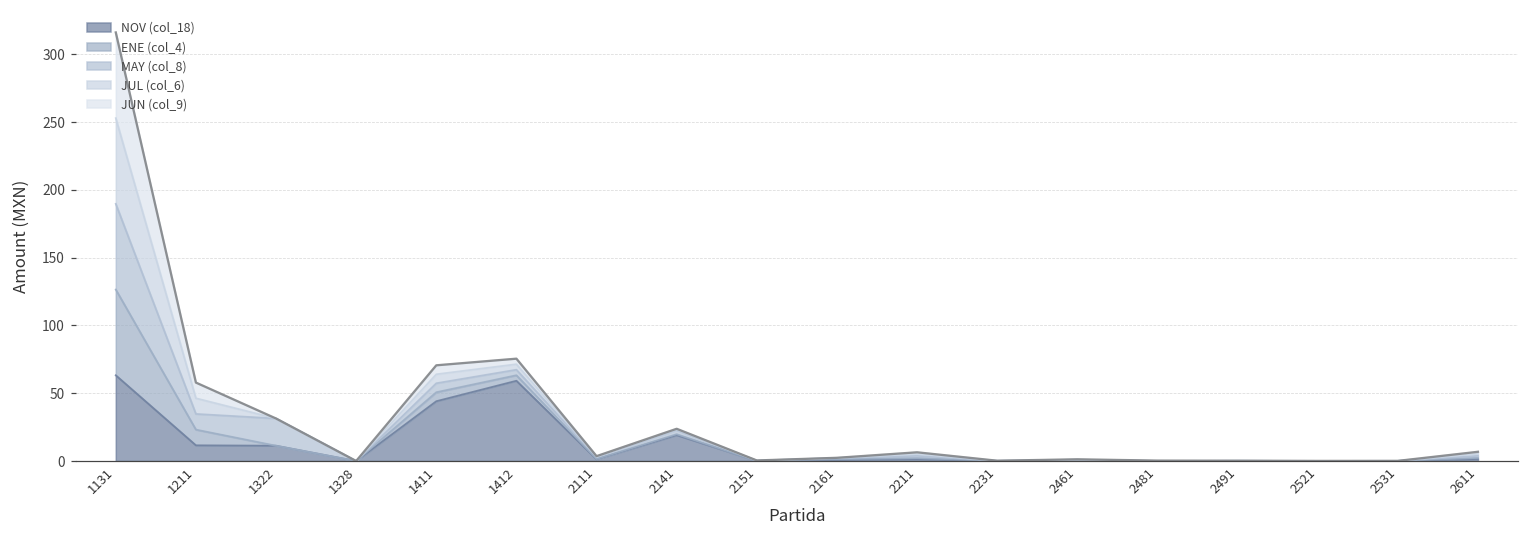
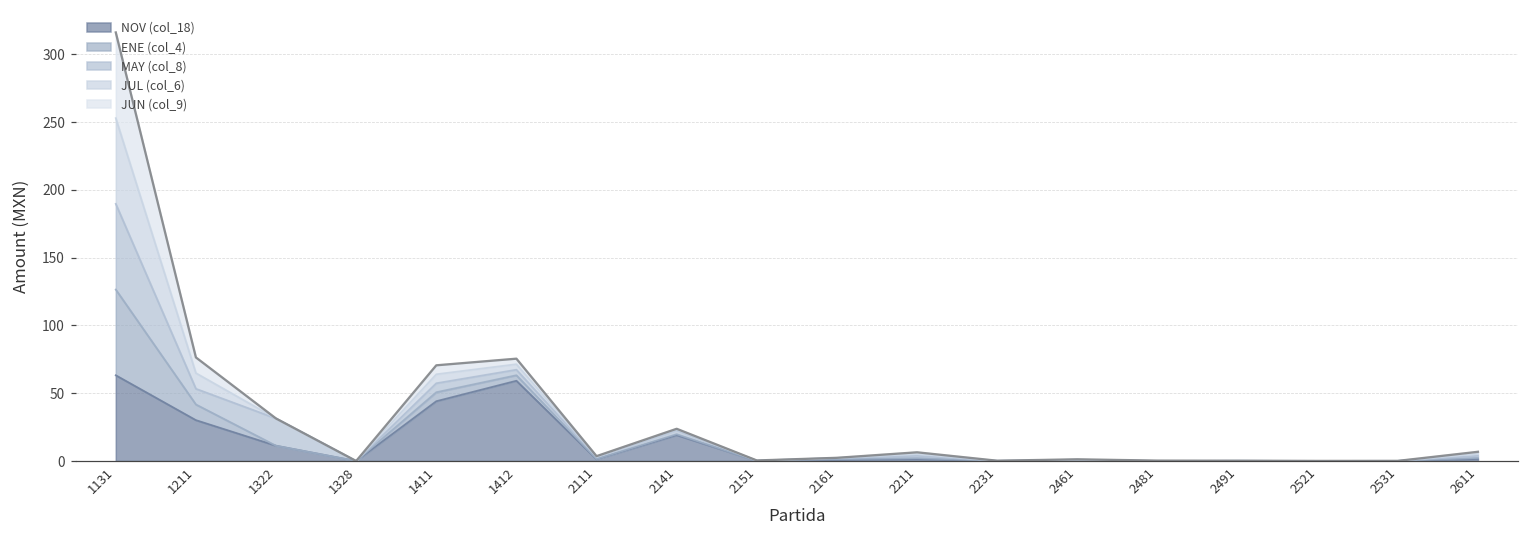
  {
    "NOV (col_18)": {
      "1131": 63,
-     "1211": 12,
+     "1211": 30,
      "1411": 44,
      "1412": 59
    }
  }
